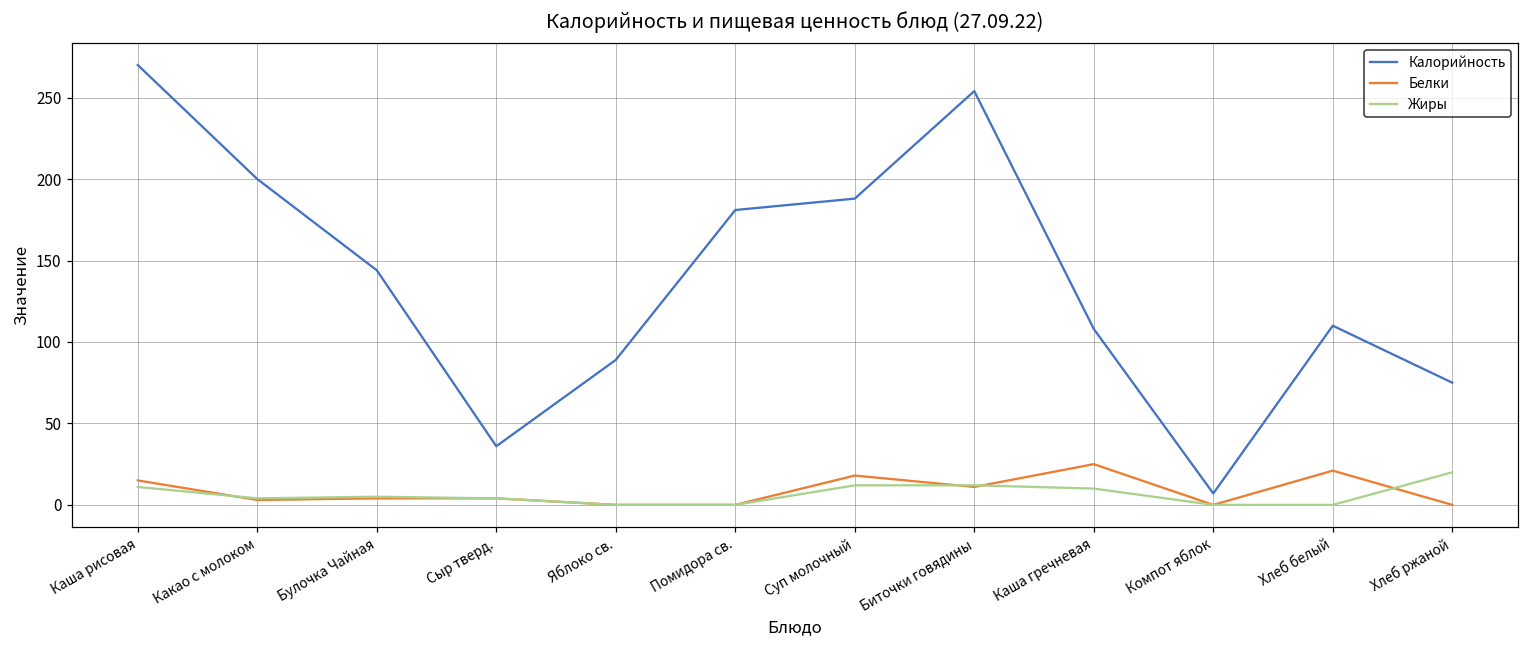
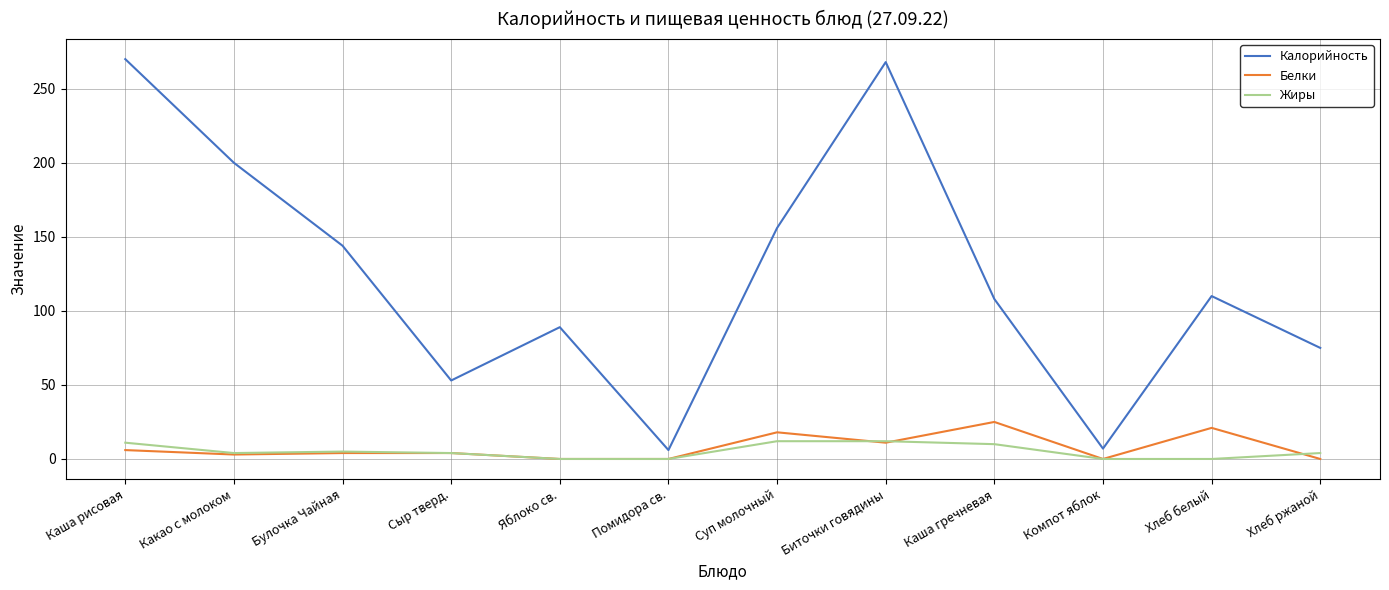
  {
    "Калорийность": {
      "Каша рисовая": 270,
      "Какао с молоком": 200,
      "Булочка Чайная": 144,
-     "Сыр тверд.": 36,
+     "Сыр тверд.": 53,
      "Яблоко св.": 89,
-     "Помидора св.": 181,
-     "Суп молочный": 188,
-     "Биточки говядины": 254,
+     "Помидора св.": 6,
+     "Суп молочный": 156,
+     "Биточки говядины": 268,
      "Каша гречневая": 108,
      "Компот яблок": 7,
      "Хлеб белый": 110,
      "Хлеб ржаной": 75
    },
    "Белки": {
-     "Каша рисовая": 15,
+     "Каша рисовая": 6,
      "Суп молочный": 18,
      "Каша гречневая": 25,
      "Хлеб белый": 21,
      "Хлеб ржаной": 0
    },
    "Жиры": {
      "Каша рисовая": 11,
      "Суп молочный": 12,
      "Каша гречневая": 10,
      "Хлеб белый": 0,
-     "Хлеб ржаной": 20
+     "Хлеб ржаной": 4
    }
  }
